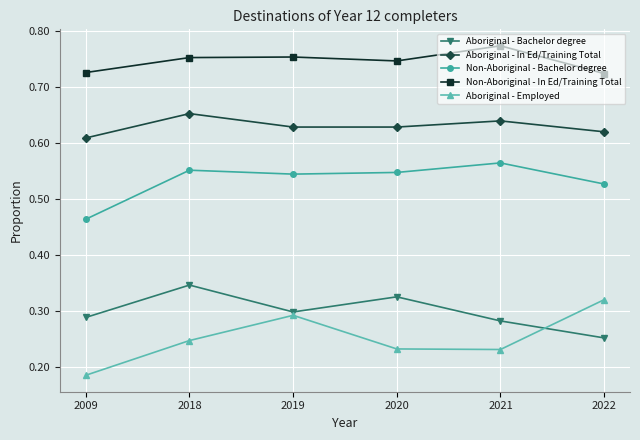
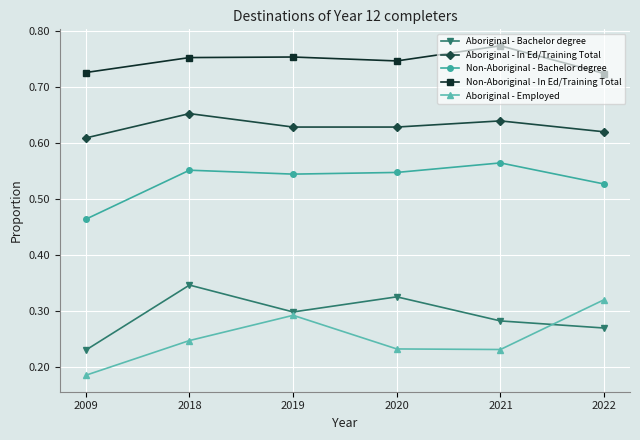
  {
    "Aboriginal - Bachelor degree": {
-     "2009": 0.29,
+     "2009": 0.23,
      "2018": 0.35,
      "2019": 0.30,
      "2020": 0.33,
      "2021": 0.28,
-     "2022": 0.25
+     "2022": 0.27
    }
  }
